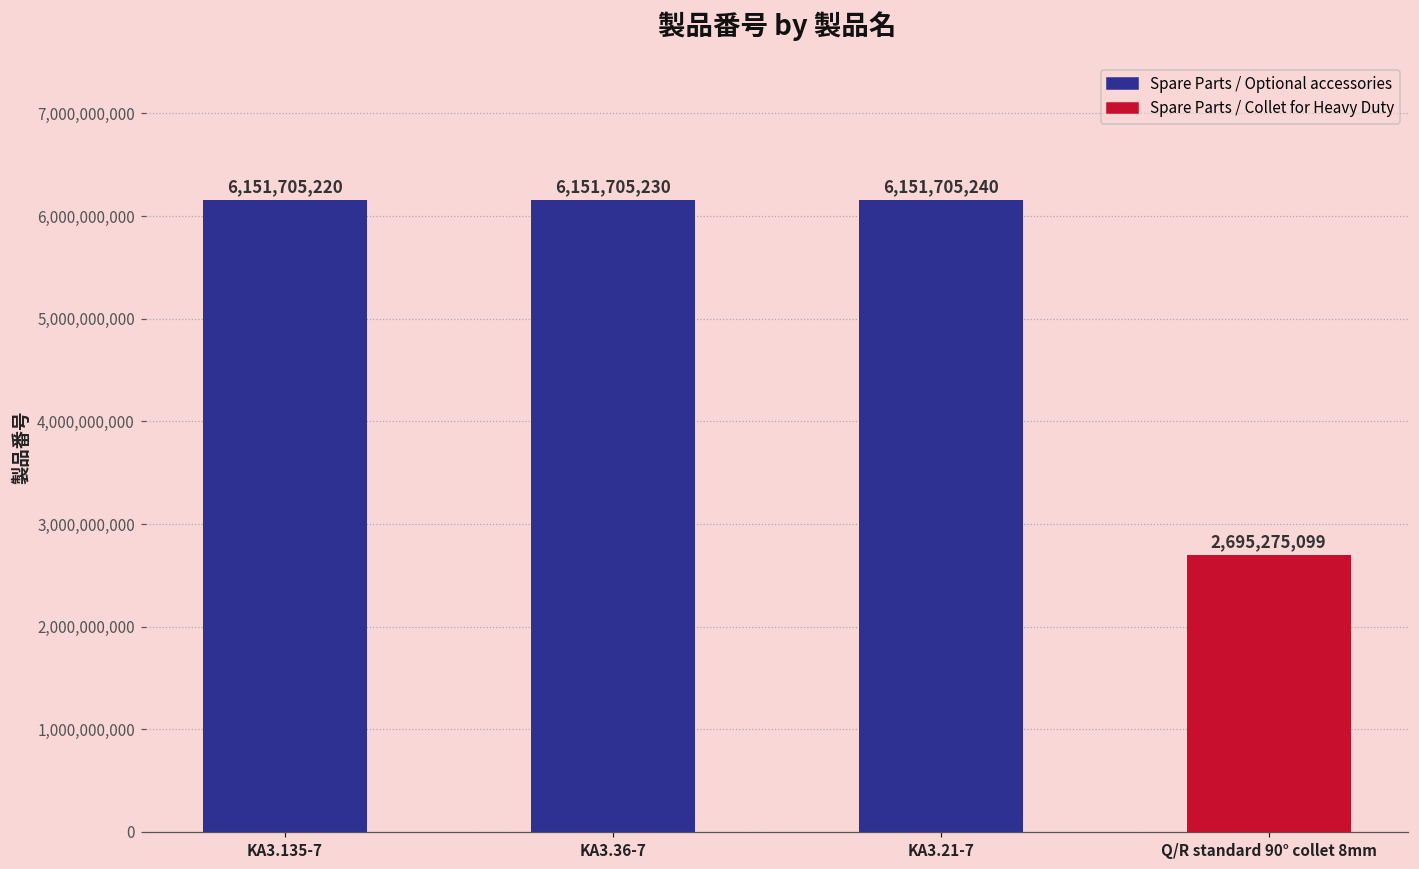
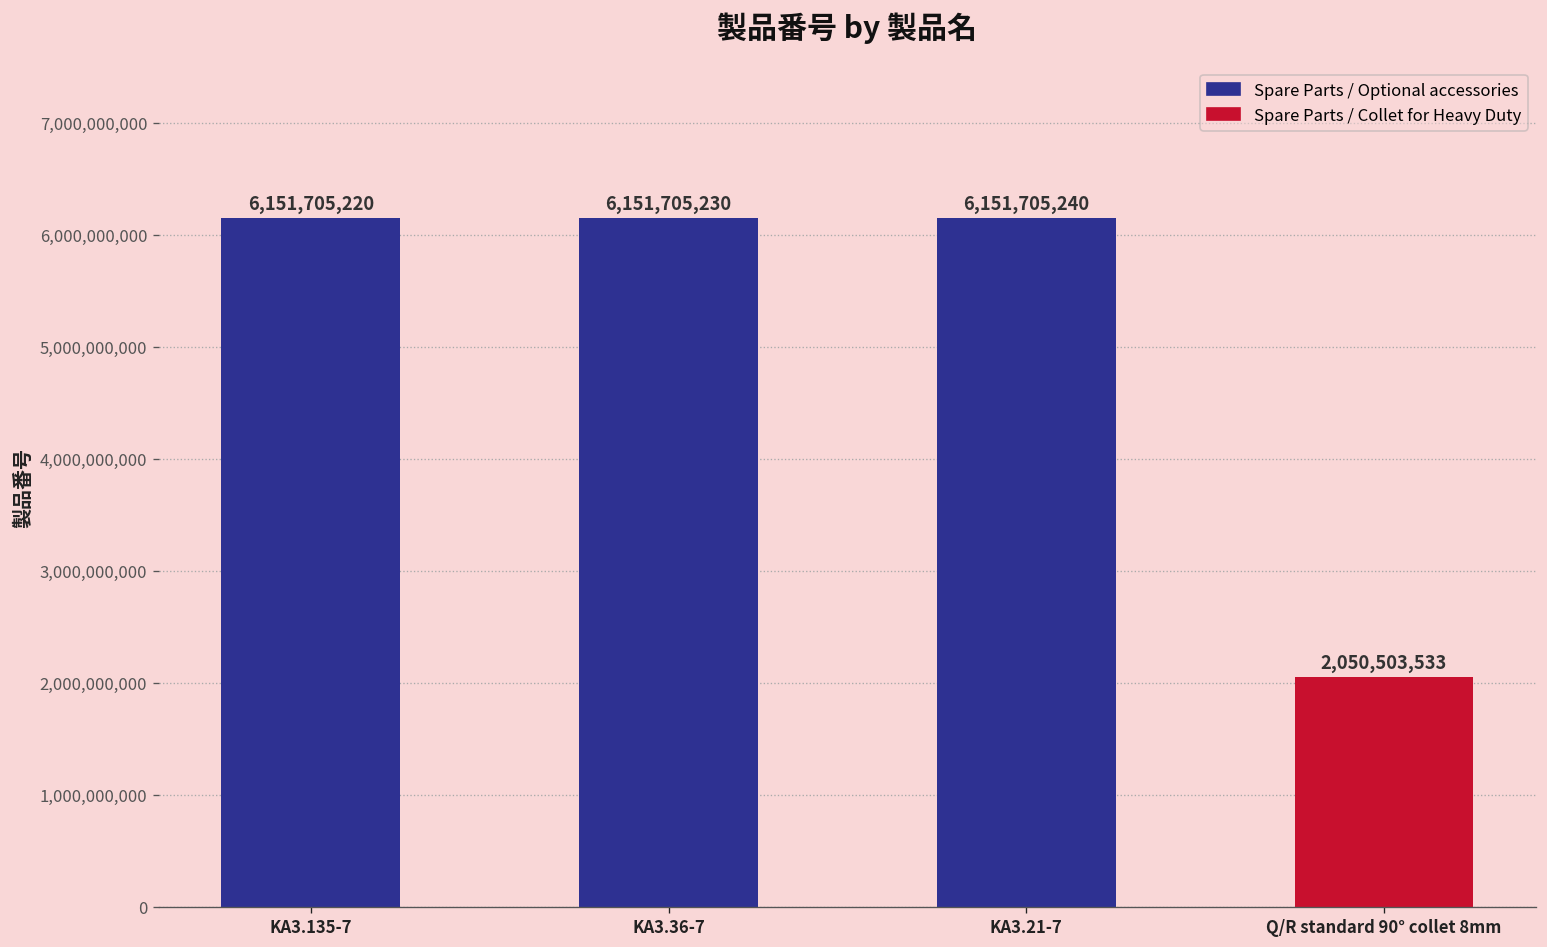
  {
    "KA3.135-7": "6,151,705,220",
    "KA3.36-7": "6,151,705,230",
    "KA3.21-7": "6,151,705,240",
-   "Q/R standard 90° collet 8mm": "2,695,275,099"
+   "Q/R standard 90° collet 8mm": "2,050,503,533"
  }
